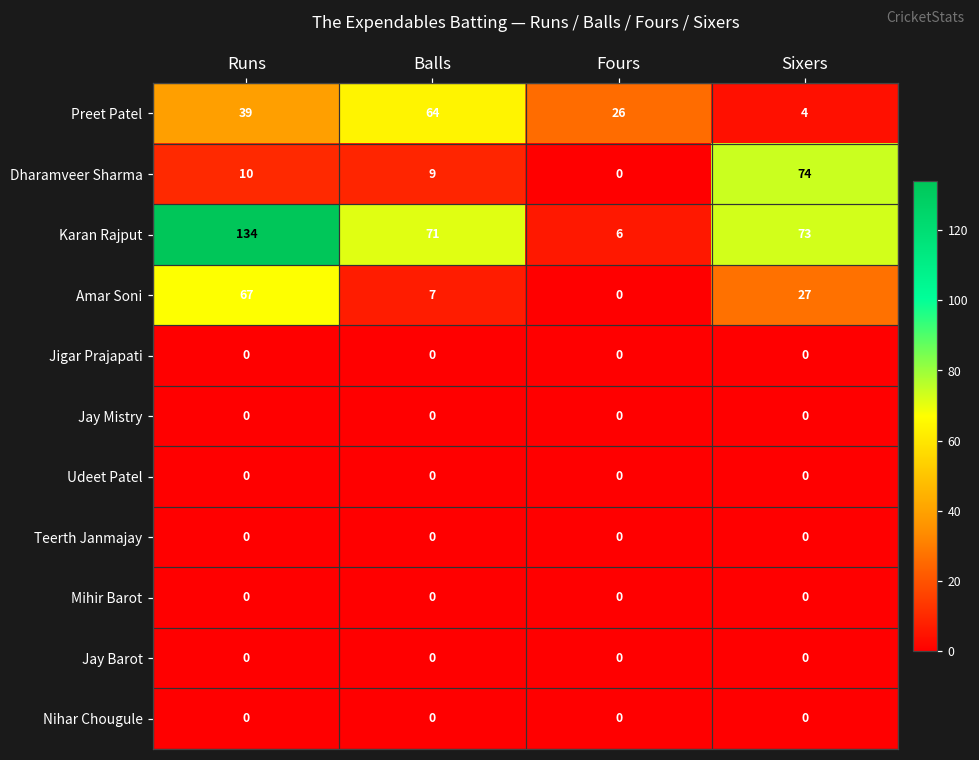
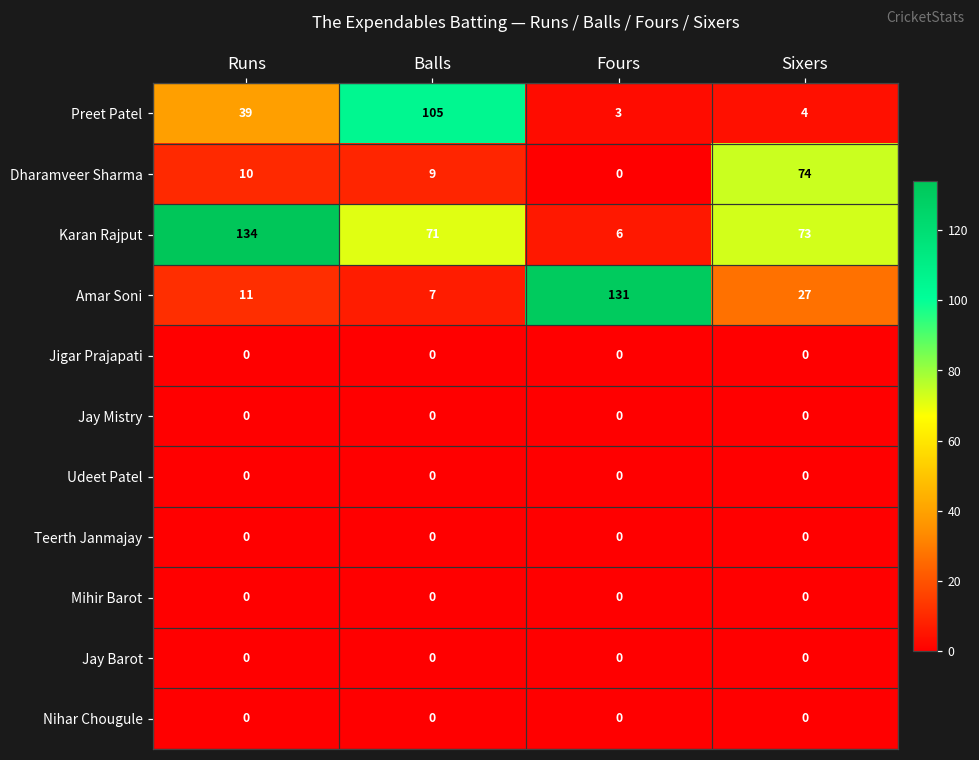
  {
    "Preet Patel": {
      "Runs": 39,
-     "Balls": 64,
-     "Fours": 26,
+     "Balls": 105,
+     "Fours": 3,
      "Sixers": 4
    },
    "Dharamveer Sharma": {
      "Runs": 10,
      "Balls": 9,
      "Fours": 0,
      "Sixers": 74
    },
    "Karan Rajput": {
      "Runs": 134,
      "Balls": 71,
      "Fours": 6,
      "Sixers": 73
    },
    "Amar Soni": {
-     "Runs": 67,
+     "Runs": 11,
      "Balls": 7,
-     "Fours": 0,
+     "Fours": 131,
      "Sixers": 27
    },
    "Jigar Prajapati": {
      "Runs": 0,
      "Balls": 0,
      "Fours": 0,
      "Sixers": 0
    },
    "Jay Mistry": {
      "Runs": 0,
      "Balls": 0,
      "Fours": 0,
      "Sixers": 0
    },
    "Udeet Patel": {
      "Runs": 0,
      "Balls": 0,
      "Fours": 0,
      "Sixers": 0
    },
    "Teerth Janmajay": {
      "Runs": 0,
      "Balls": 0,
      "Fours": 0,
      "Sixers": 0
    },
    "Mihir Barot": {
      "Runs": 0,
      "Balls": 0,
      "Fours": 0,
      "Sixers": 0
    },
    "Jay Barot": {
      "Runs": 0,
      "Balls": 0,
      "Fours": 0,
      "Sixers": 0
    },
    "Nihar Chougule": {
      "Runs": 0,
      "Balls": 0,
      "Fours": 0,
      "Sixers": 0
    }
  }
